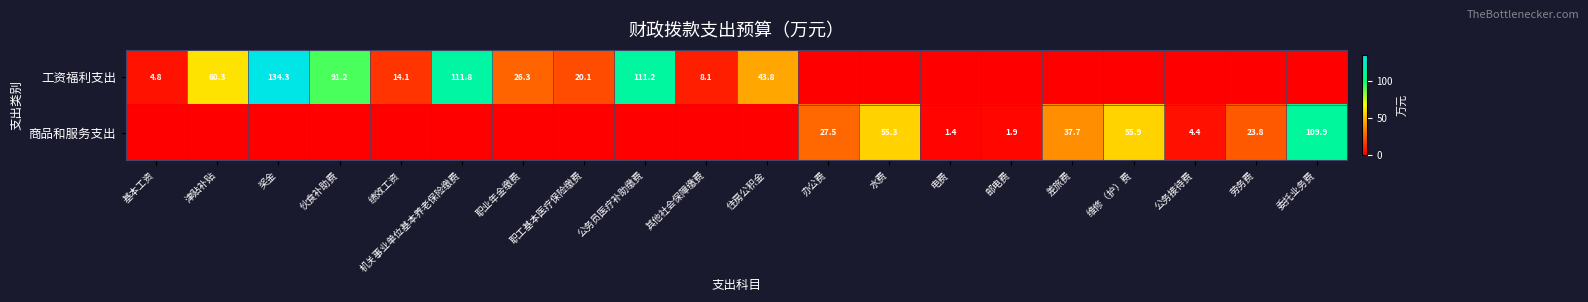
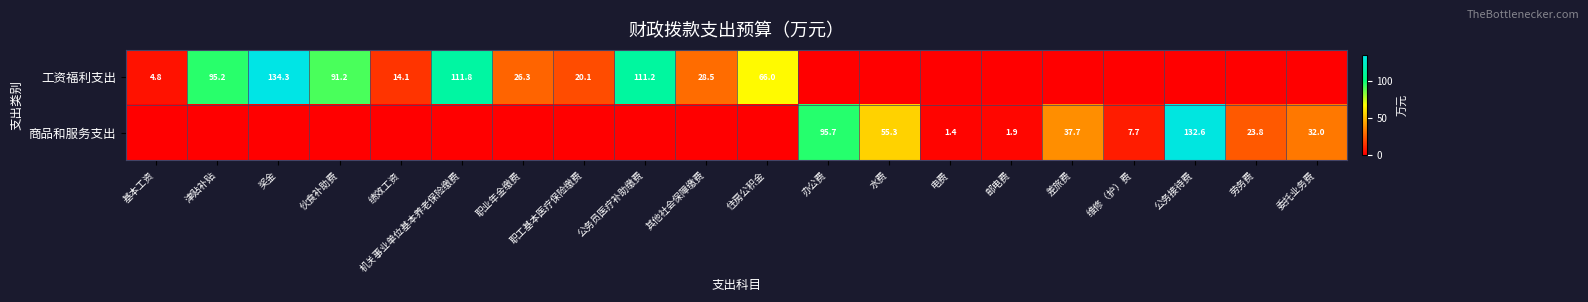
  {
    "工资福利支出": {
      "基本工资": 4.8,
-     "津贴补贴": 60.3,
+     "津贴补贴": 95.2,
      "奖金": 134.3,
      "伙食补助费": 91.2,
      "绩效工资": 14.1,
      "机关事业单位基本养老保险缴费": 111.8,
      "职业年金缴费": 26.3,
      "职工基本医疗保险缴费": 20.1,
      "公务员医疗补助缴费": 111.2,
-     "其他社会保障缴费": 8.1,
-     "住房公积金": 43.8
+     "其他社会保障缴费": 28.5,
+     "住房公积金": 66.0
    },
    "商品和服务支出": {
-     "办公费": 27.5,
+     "办公费": 95.7,
      "水费": 55.3,
      "电费": 1.4,
      "邮电费": 1.9,
      "差旅费": 37.7,
-     "维修（护）费": 55.9,
-     "公务接待费": 4.4,
+     "维修（护）费": 7.7,
+     "公务接待费": 132.6,
      "劳务费": 23.8,
-     "委托业务费": 109.9
+     "委托业务费": 32.0
    }
  }
